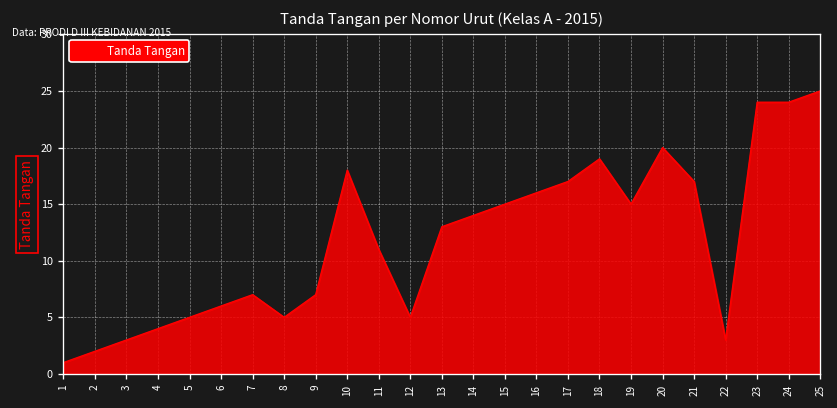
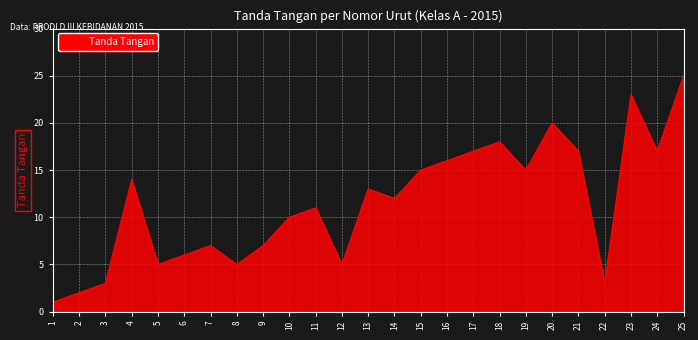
  {
    "1": 1,
    "2": 2,
    "3": 3,
-   "4": 4,
+   "4": 14,
    "5": 5,
    "6": 6,
    "7": 7,
    "8": 5,
    "9": 7,
-   "10": 18,
+   "10": 10,
    "11": 11,
    "12": 5,
    "13": 13,
-   "14": 14,
+   "14": 12,
    "15": 15,
    "16": 16,
    "17": 17,
-   "18": 19,
+   "18": 18,
    "19": 15,
    "20": 20,
    "21": 17,
    "22": 3,
-   "23": 24,
-   "24": 24,
+   "23": 23,
+   "24": 17,
    "25": 25
  }
